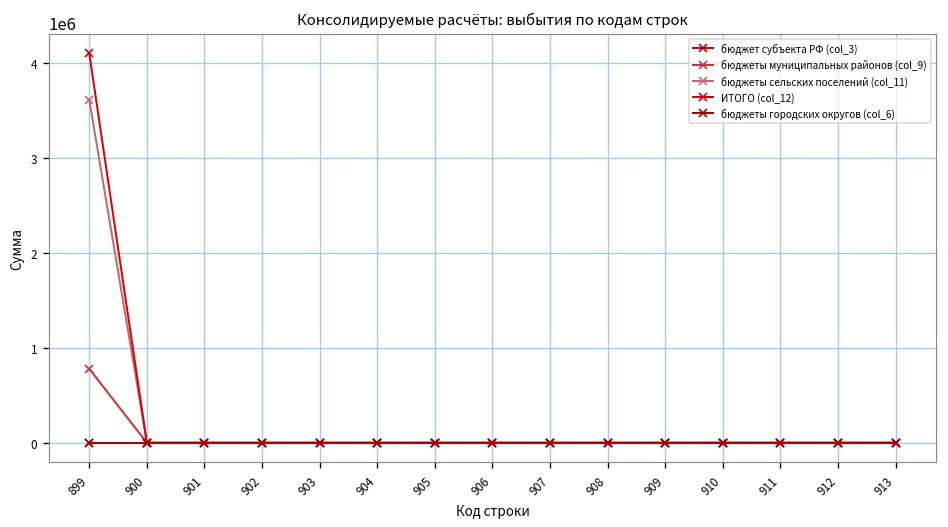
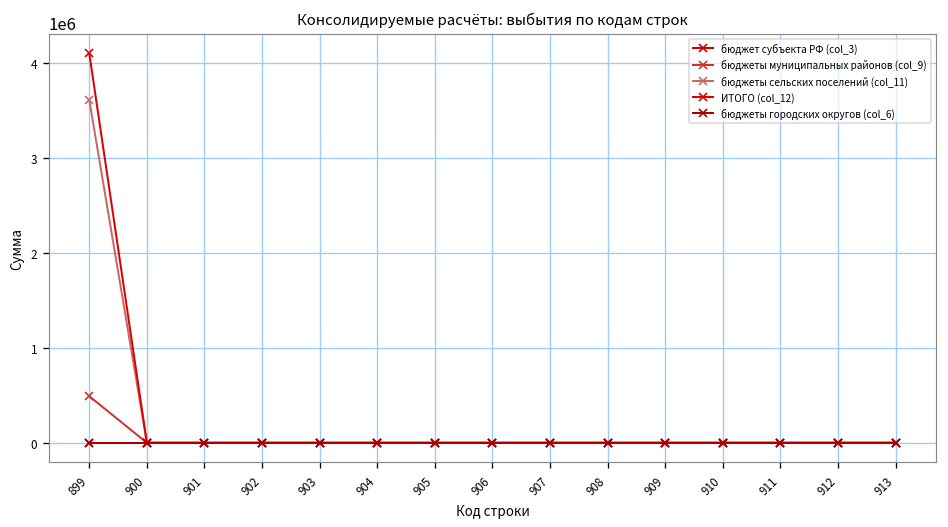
  {
    "бюджеты муниципальных районов (col_9)": {
-     "899": 800000
+     "899": 500000
    },
    "бюджеты сельских поселений (col_11)": {
      "899": 3600000
    }
  }
